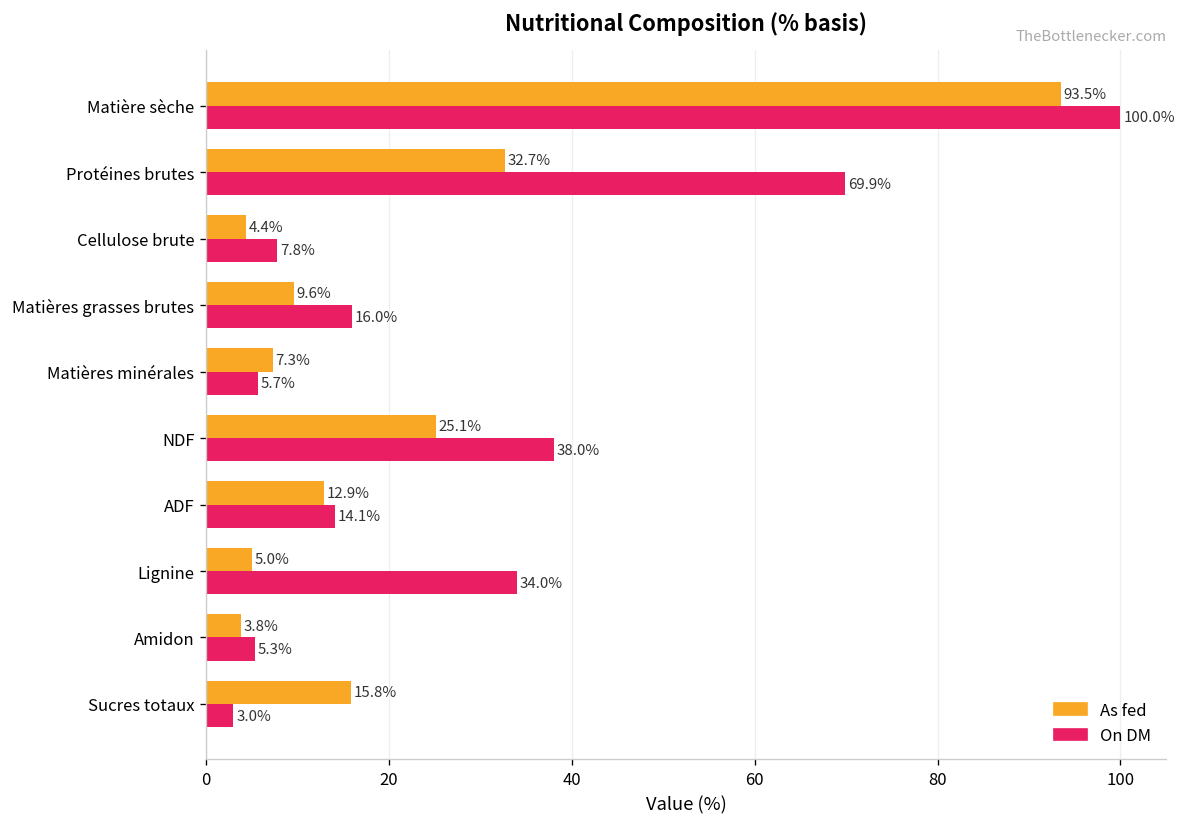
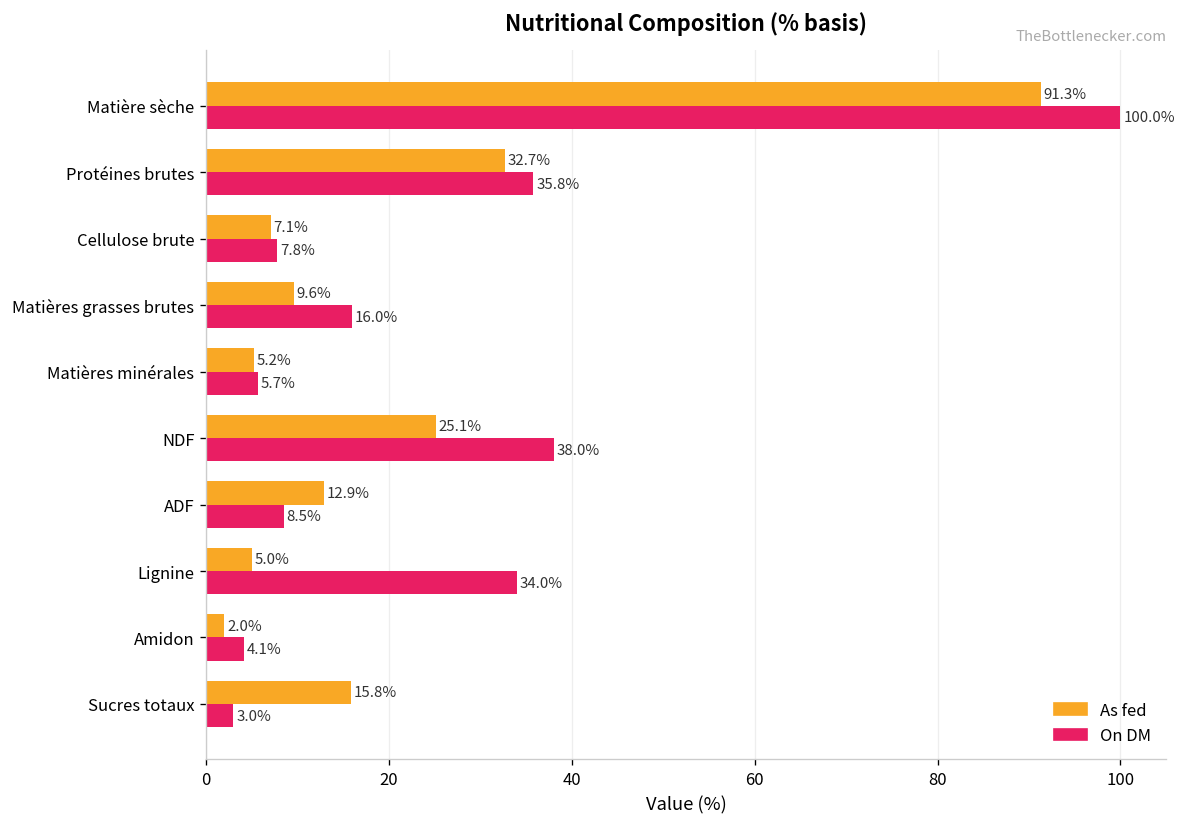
  {
    "As fed": {
-     "Matière sèche": "93.5%",
+     "Matière sèche": "91.3%",
      "Protéines brutes": "32.7%",
-     "Cellulose brute": "4.4%",
+     "Cellulose brute": "7.1%",
      "Matières grasses brutes": "9.6%",
-     "Matières minérales": "7.3%",
+     "Matières minérales": "5.2%",
      "NDF": "25.1%",
      "ADF": "12.9%",
      "Lignine": "5.0%",
-     "Amidon": "3.8%",
+     "Amidon": "2.0%",
      "Sucres totaux": "15.8%"
    },
    "On DM": {
      "Matière sèche": "100.0%",
-     "Protéines brutes": "69.9%",
+     "Protéines brutes": "35.8%",
      "Cellulose brute": "7.8%",
      "Matières grasses brutes": "16.0%",
      "Matières minérales": "5.7%",
      "NDF": "38.0%",
-     "ADF": "14.1%",
+     "ADF": "8.5%",
      "Lignine": "34.0%",
-     "Amidon": "5.3%",
+     "Amidon": "4.1%",
      "Sucres totaux": "3.0%"
    }
  }
